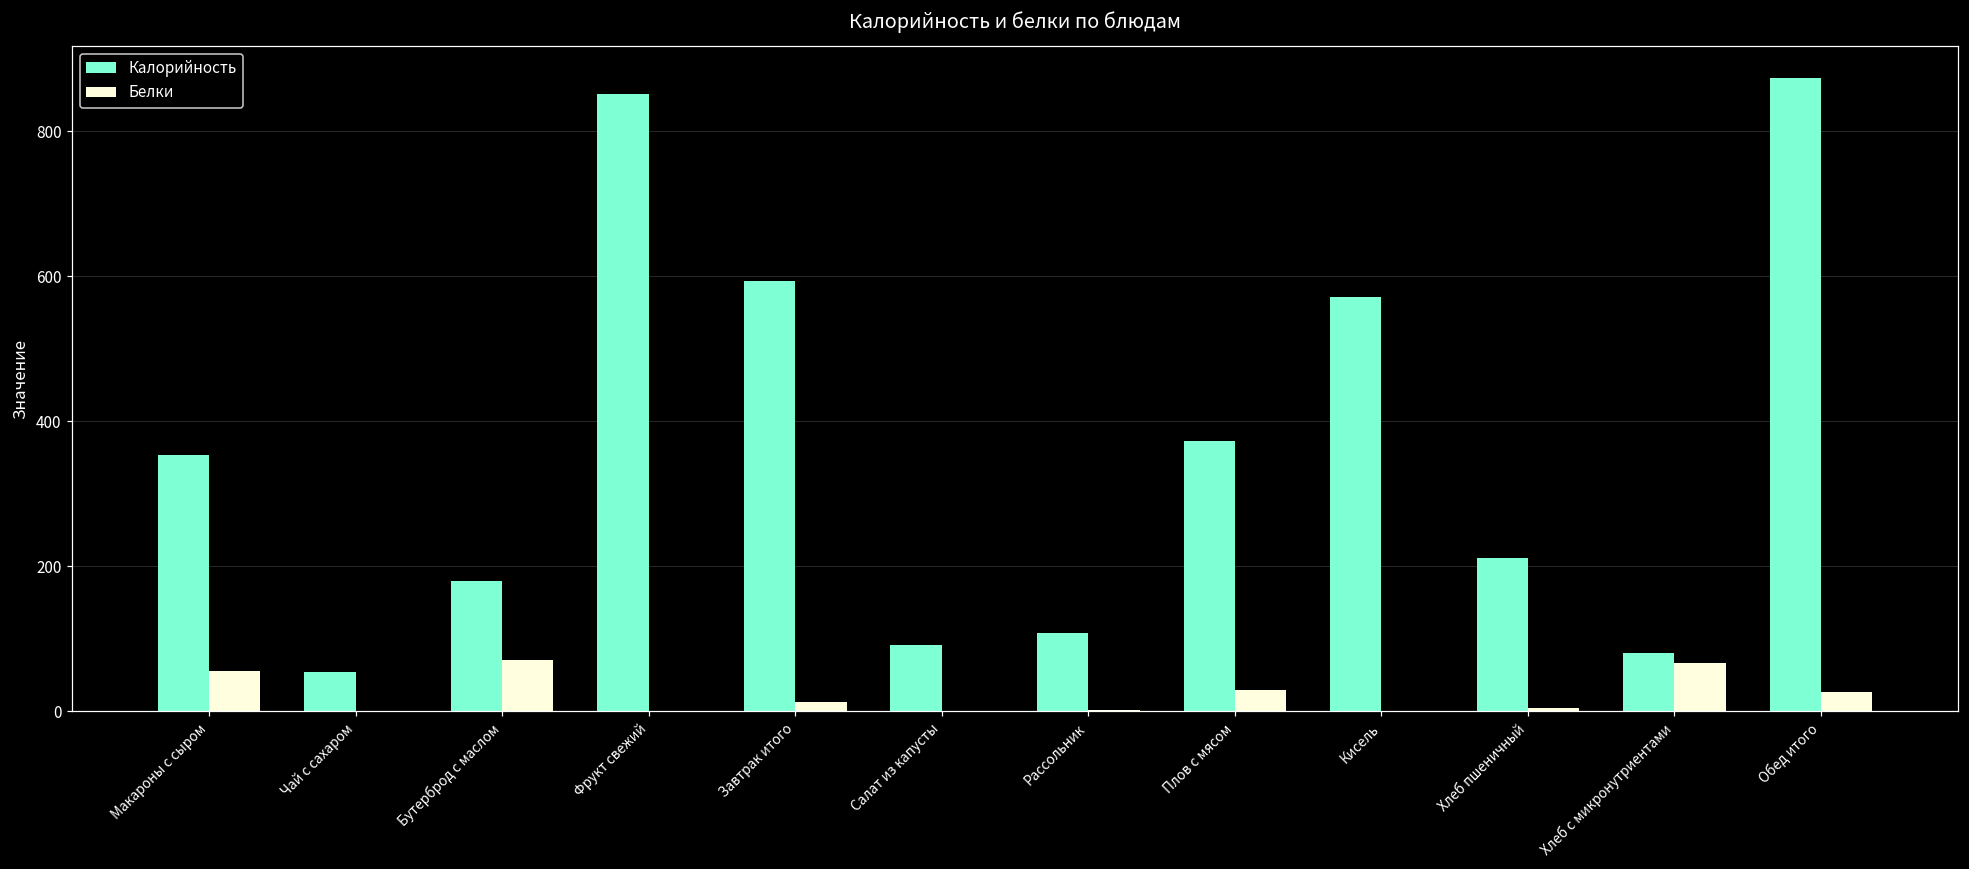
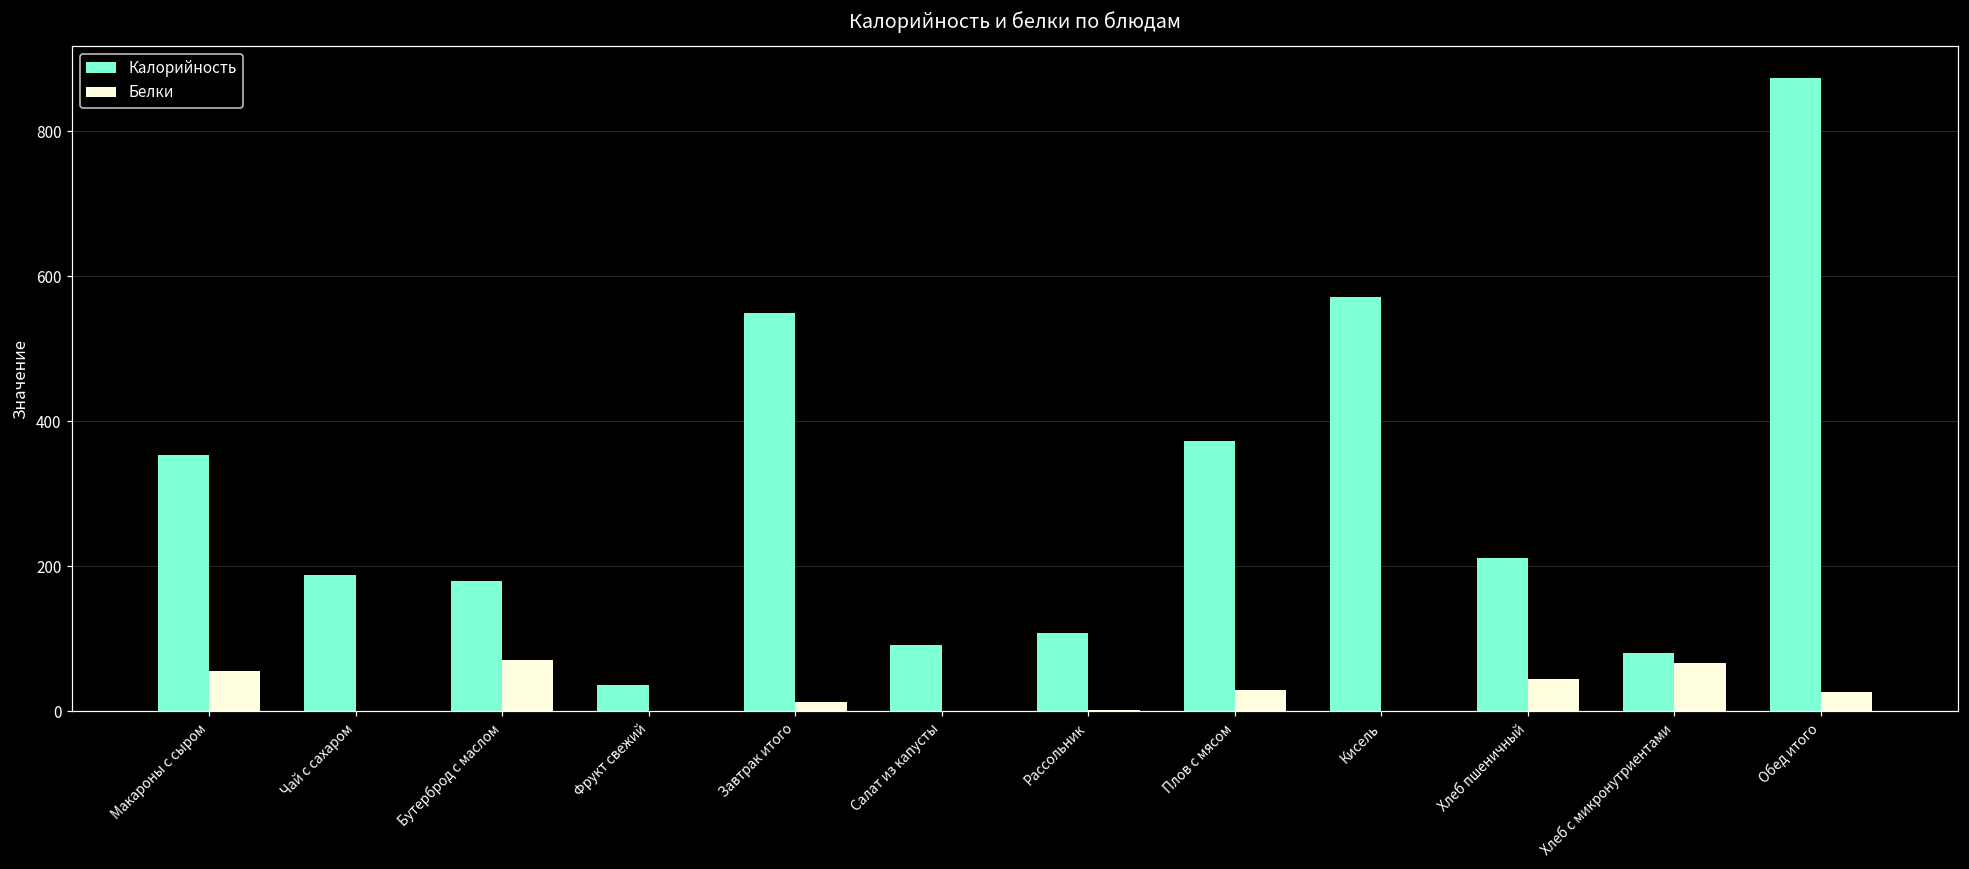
  {
    "Калорийность": {
      "Макароны с сыром": 350,
-     "Чай с сахаром": 50,
+     "Чай с сахаром": 190,
      "Бутерброд с маслом": 180,
-     "Фрукт свежий": 850,
-     "Завтрак итого": 590,
+     "Фрукт свежий": 40,
+     "Завтрак итого": 550,
      "Салат из капусты": 90,
      "Рассольник": 110,
      "Плов с мясом": 370,
      "Кисель": 570,
      "Хлеб пшеничный": 210,
      "Хлеб с микронутриентами": 80,
      "Обед итого": 870
    },
    "Белки": {
      "Макароны с сыром": 60,
      "Чай с сахаром": 0,
      "Бутерброд с маслом": 70,
      "Фрукт свежий": 0,
      "Завтрак итого": 10,
      "Плов с мясом": 30,
      "Кисель": 0,
-     "Хлеб пшеничный": 10,
+     "Хлеб пшеничный": 40,
      "Хлеб с микронутриентами": 70,
      "Обед итого": 30
    }
  }
